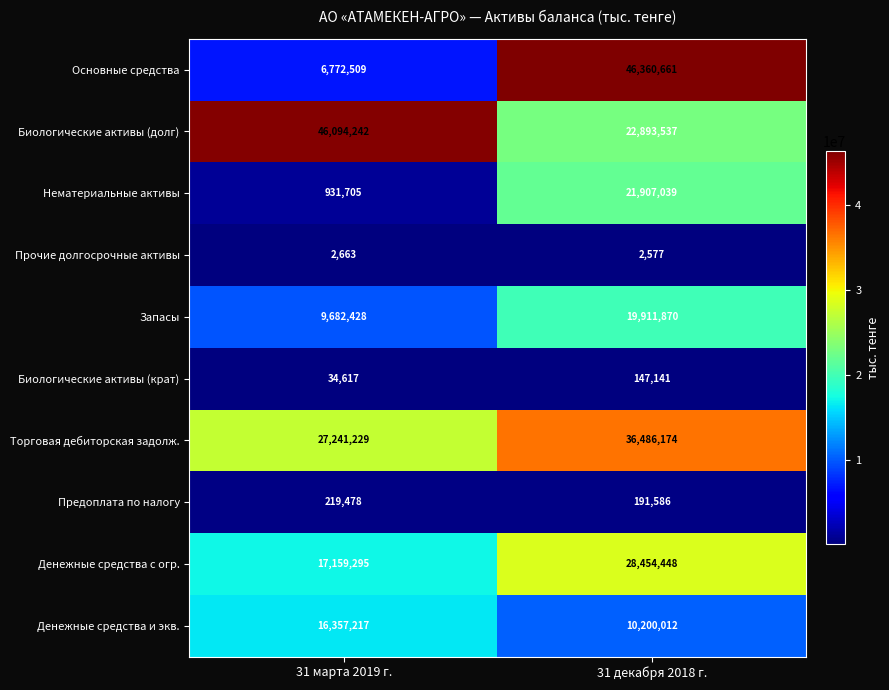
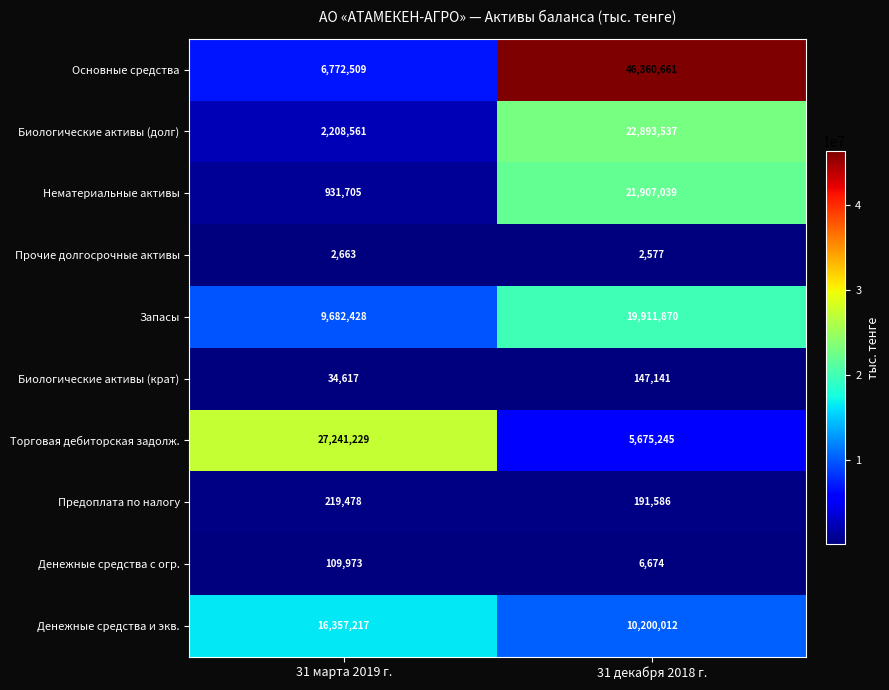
  {
    "Основные средства": {
      "31 марта 2019 г.": "6,772,509",
      "31 декабря 2018 г.": "46,360,661"
    },
    "Биологические активы (долг)": {
-     "31 марта 2019 г.": "46,094,242",
+     "31 марта 2019 г.": "2,208,561",
      "31 декабря 2018 г.": "22,893,537"
    },
    "Нематериальные активы": {
      "31 марта 2019 г.": "931,705",
      "31 декабря 2018 г.": "21,907,039"
    },
    "Прочие долгосрочные активы": {
      "31 марта 2019 г.": "2,663",
      "31 декабря 2018 г.": "2,577"
    },
    "Запасы": {
      "31 марта 2019 г.": "9,682,428",
      "31 декабря 2018 г.": "19,911,870"
    },
    "Биологические активы (крат)": {
      "31 марта 2019 г.": "34,617",
      "31 декабря 2018 г.": "147,141"
    },
    "Торговая дебиторская задолж.": {
      "31 марта 2019 г.": "27,241,229",
-     "31 декабря 2018 г.": "36,486,174"
+     "31 декабря 2018 г.": "5,675,245"
    },
    "Предоплата по налогу": {
      "31 марта 2019 г.": "219,478",
      "31 декабря 2018 г.": "191,586"
    },
    "Денежные средства с огр.": {
-     "31 марта 2019 г.": "17,159,295",
-     "31 декабря 2018 г.": "28,454,448"
+     "31 марта 2019 г.": "109,973",
+     "31 декабря 2018 г.": "6,674"
    },
    "Денежные средства и экв.": {
      "31 марта 2019 г.": "16,357,217",
      "31 декабря 2018 г.": "10,200,012"
    }
  }
